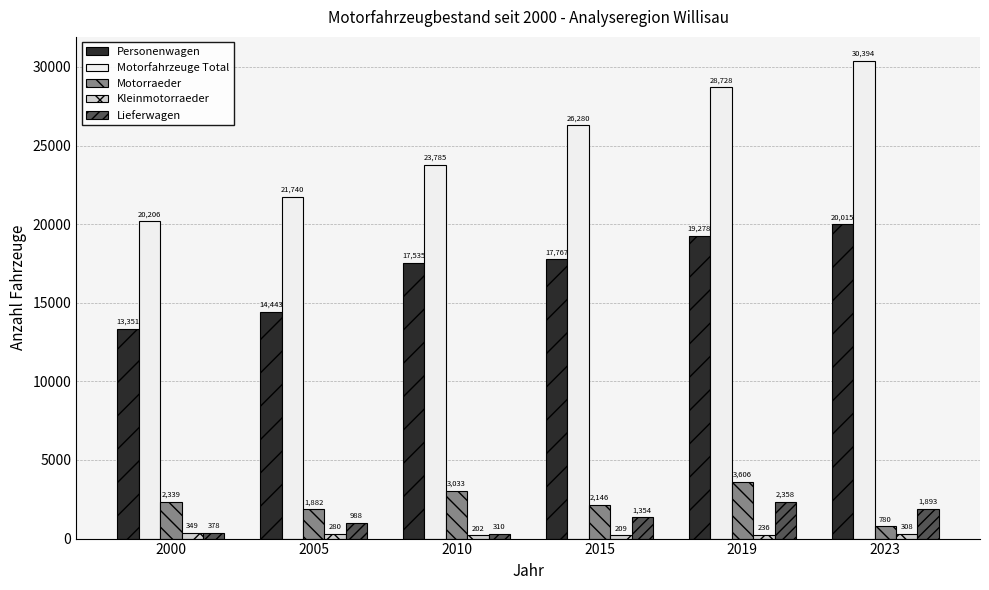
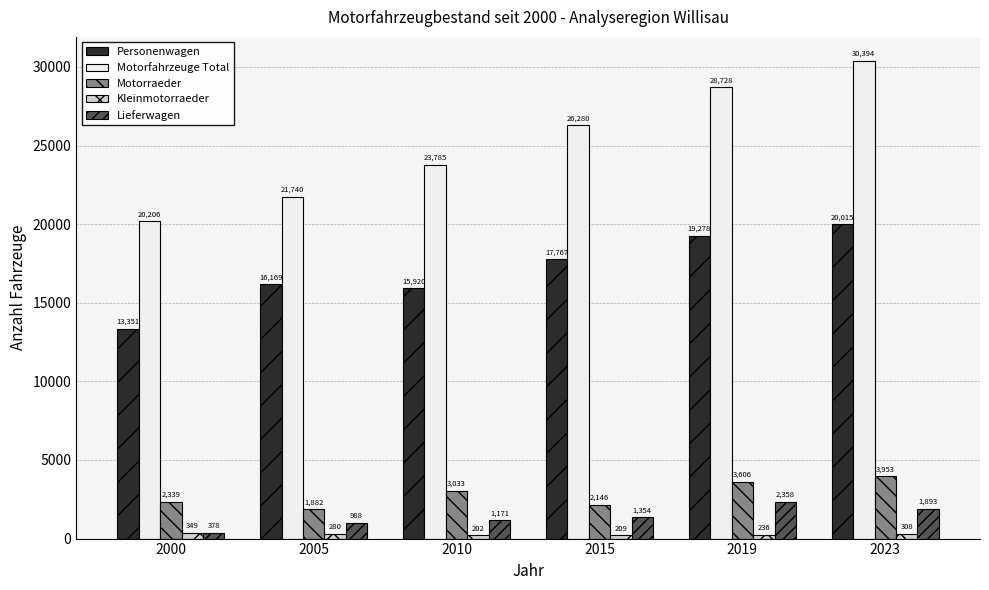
  {
    "Personenwagen": {
      "2000": "13,351",
-     "2005": "14,443",
-     "2010": "17,535",
+     "2005": "16,169",
+     "2010": "15,920",
      "2015": "17,767",
      "2019": "19,278",
      "2023": "20,015"
    },
    "Motorraeder": {
      "2000": "2,339",
      "2005": "1,882",
      "2010": "3,033",
      "2015": "2,146",
      "2019": "3,606",
-     "2023": "780"
+     "2023": "3,953"
    },
    "Lieferwagen": {
      "2000": "378",
      "2005": "988",
-     "2010": "310",
+     "2010": "1,171",
      "2015": "1,354",
      "2019": "2,358",
      "2023": "1,893"
    }
  }
